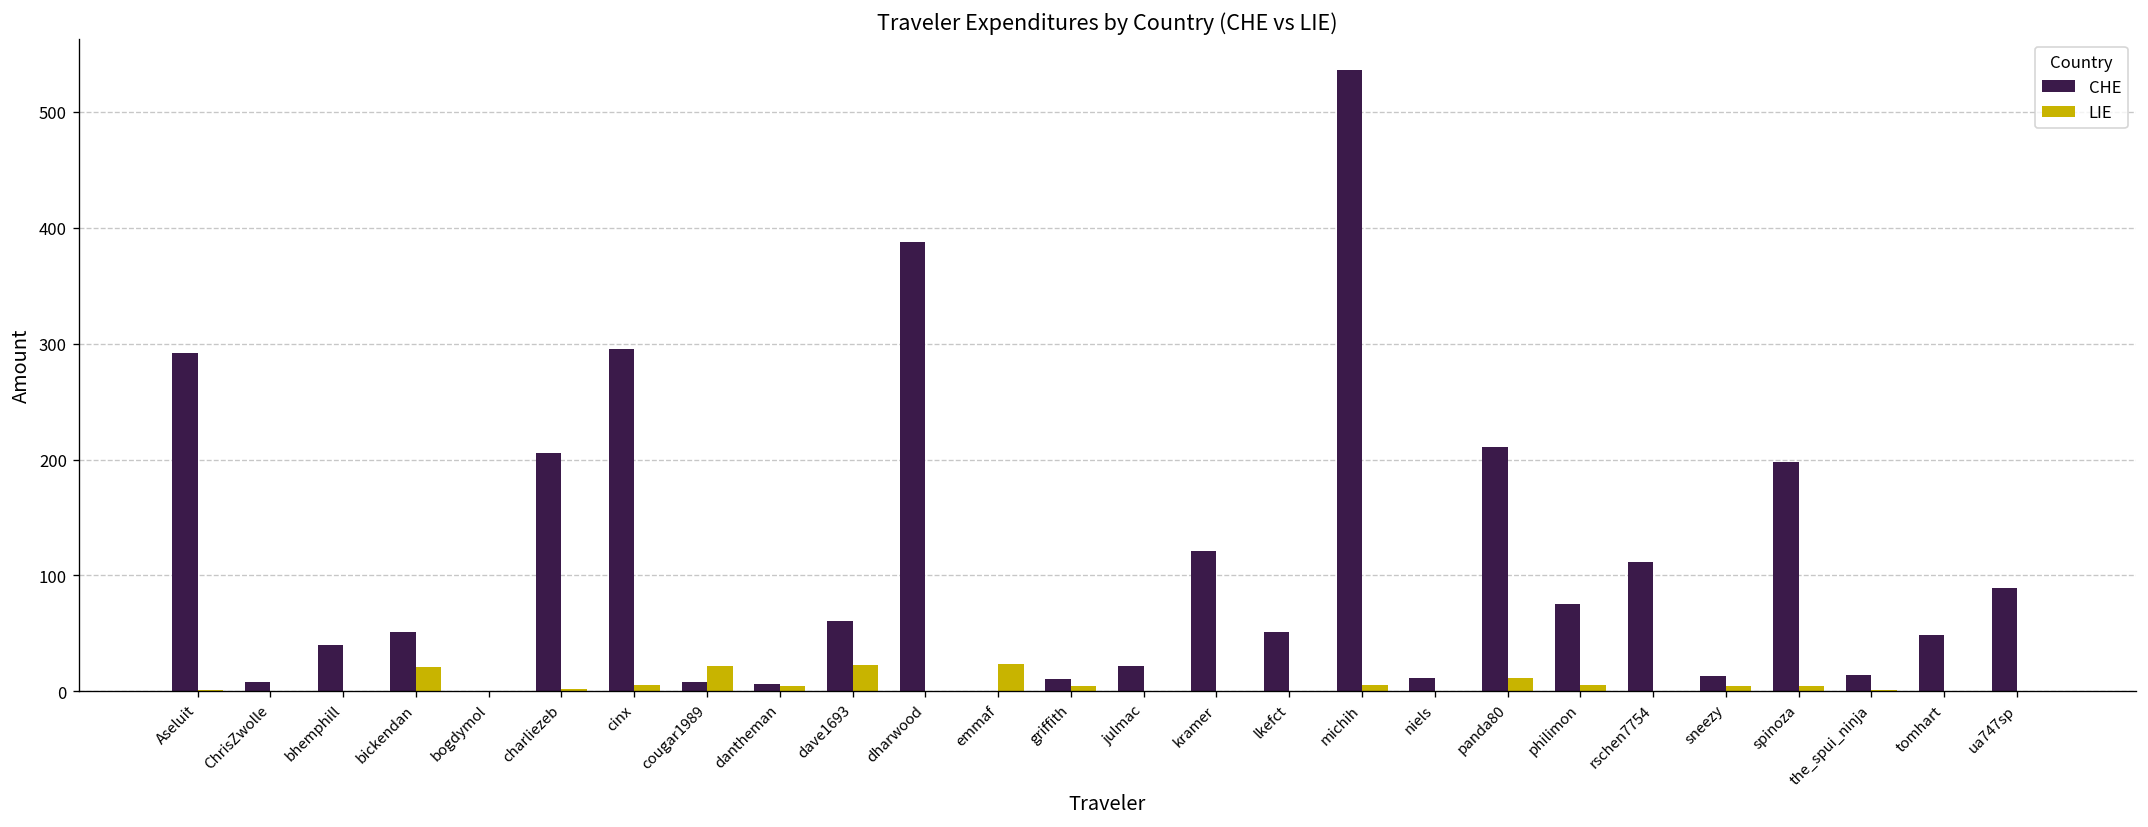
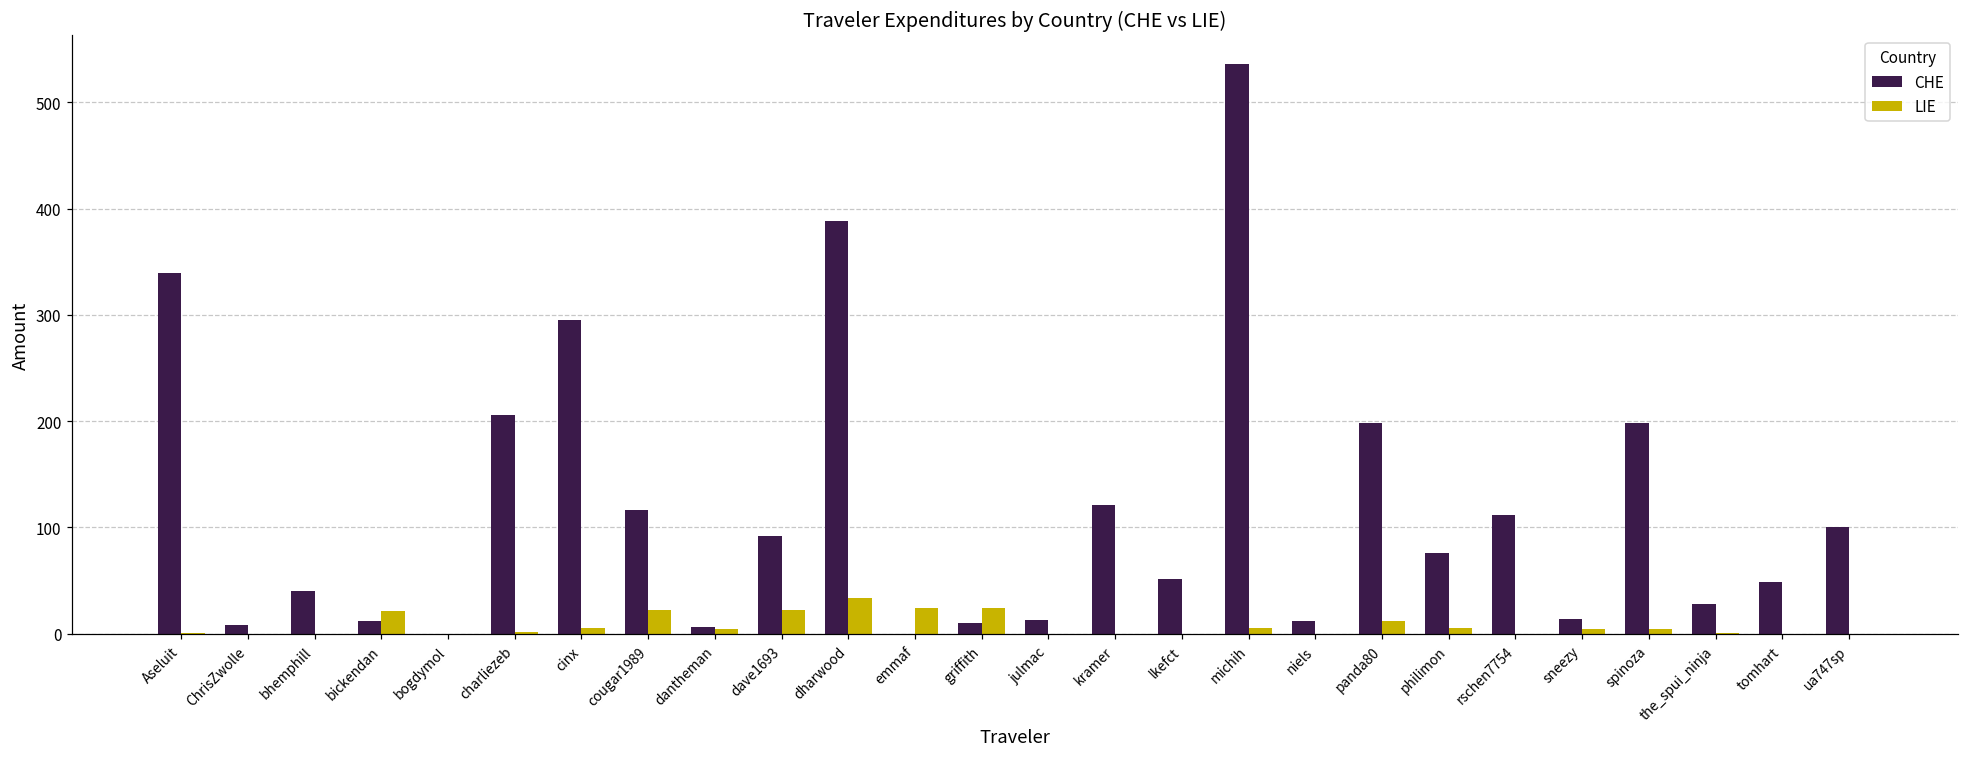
  {
    "CHE": {
-     "Aseluit": 290,
+     "Aseluit": 340,
      "ChrisZwolle": 10,
      "bhemphill": 40,
-     "bickendan": 50,
+     "bickendan": 10,
      "charliezeb": 210,
      "cinx": 300,
-     "cougar1989": 10,
+     "cougar1989": 120,
      "dantheman": 10,
-     "dave1693": 60,
+     "dave1693": 90,
      "dharwood": 390,
      "griffith": 10,
-     "julmac": 20,
+     "julmac": 10,
      "kramer": 120,
      "lkefct": 50,
      "michih": 540,
      "niels": 10,
-     "panda80": 210,
+     "panda80": 200,
      "philimon": 80,
      "rschen7754": 110,
      "sneezy": 10,
      "spinoza": 200,
-     "the_spui_ninja": 10,
+     "the_spui_ninja": 30,
      "tomhart": 50,
-     "ua747sp": 90
+     "ua747sp": 100
    },
    "LIE": {
      "ChrisZwolle": 0,
      "bhemphill": 0,
      "bickendan": 20,
      "bogdymol": 0,
      "cinx": 10,
      "cougar1989": 20,
      "dantheman": 0,
      "dave1693": 20,
-     "dharwood": 0,
+     "dharwood": 30,
      "emmaf": 20,
-     "griffith": 0,
+     "griffith": 20,
      "julmac": 0,
      "kramer": 0,
      "lkefct": 0,
      "michih": 10,
      "niels": 0,
      "panda80": 10,
      "philimon": 10,
      "rschen7754": 0,
      "sneezy": 0,
      "spinoza": 0,
      "tomhart": 0,
      "ua747sp": 0
    }
  }
